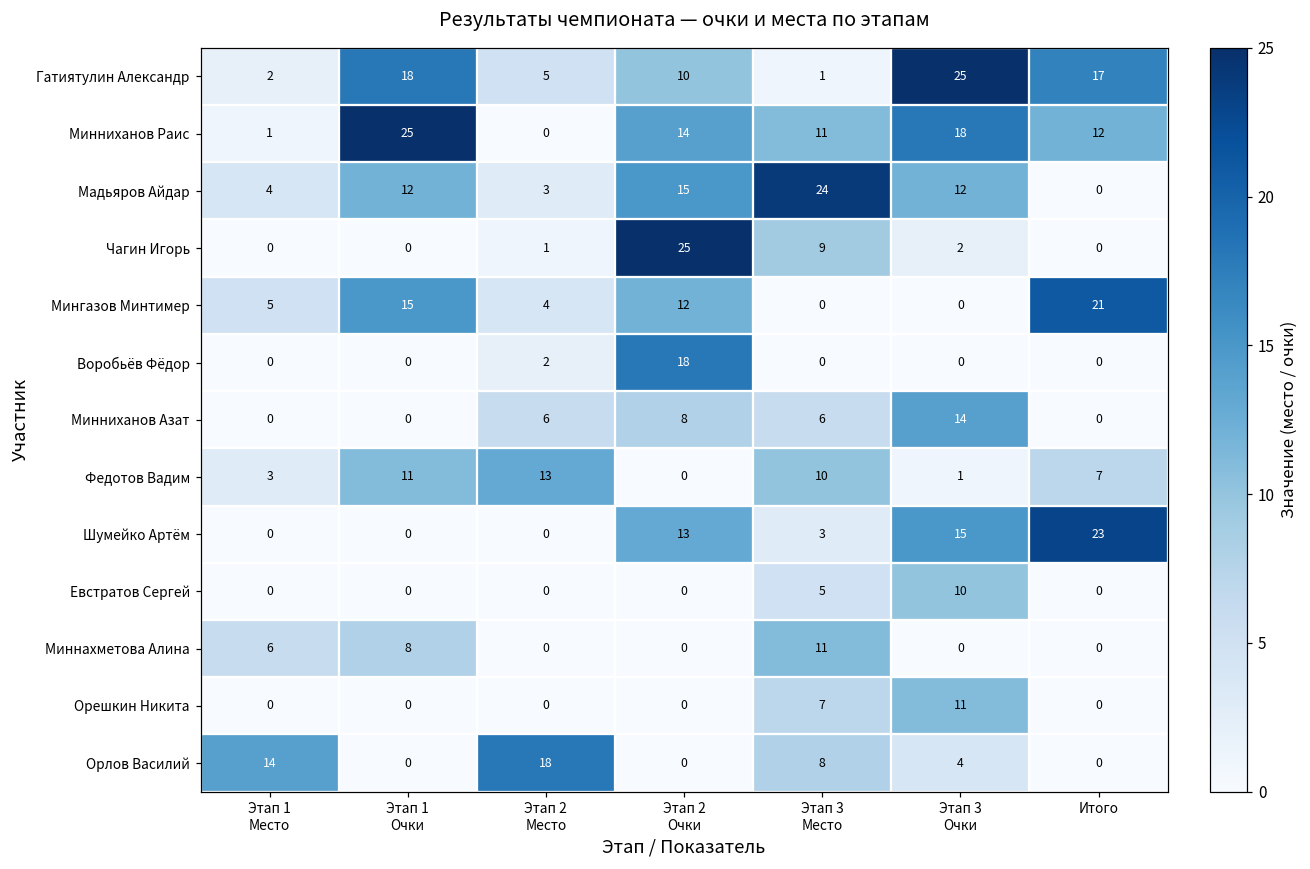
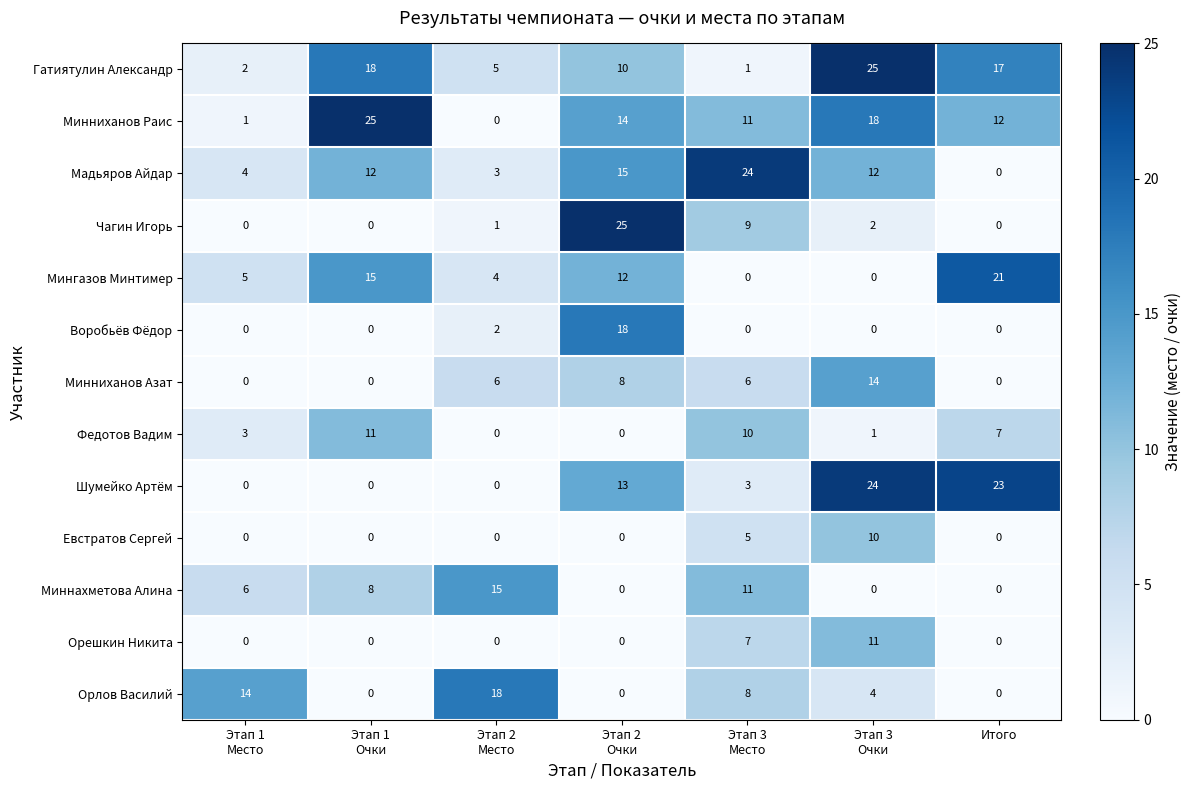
  {
    "Гатиятулин Александр": {
      "Этап 1 Место": 2,
      "Этап 1 Очки": 18,
      "Этап 2 Место": 5,
      "Этап 2 Очки": 10,
      "Этап 3 Место": 1,
      "Этап 3 Очки": 25,
      "Итого": 17
    },
    "Минниханов Раис": {
      "Этап 1 Место": 1,
      "Этап 1 Очки": 25,
      "Этап 2 Место": 0,
      "Этап 2 Очки": 14,
      "Этап 3 Место": 11,
      "Этап 3 Очки": 18,
      "Итого": 12
    },
    "Мадьяров Айдар": {
      "Этап 1 Место": 4,
      "Этап 1 Очки": 12,
      "Этап 2 Место": 3,
      "Этап 2 Очки": 15,
      "Этап 3 Место": 24,
      "Этап 3 Очки": 12,
      "Итого": 0
    },
    "Чагин Игорь": {
      "Этап 1 Место": 0,
      "Этап 1 Очки": 0,
      "Этап 2 Место": 1,
      "Этап 2 Очки": 25,
      "Этап 3 Место": 9,
      "Этап 3 Очки": 2,
      "Итого": 0
    },
    "Мингазов Минтимер": {
      "Этап 1 Место": 5,
      "Этап 1 Очки": 15,
      "Этап 2 Место": 4,
      "Этап 2 Очки": 12,
      "Этап 3 Место": 0,
      "Этап 3 Очки": 0,
      "Итого": 21
    },
    "Воробьёв Фёдор": {
      "Этап 1 Место": 0,
      "Этап 1 Очки": 0,
      "Этап 2 Место": 2,
      "Этап 2 Очки": 18,
      "Этап 3 Место": 0,
      "Этап 3 Очки": 0,
      "Итого": 0
    },
    "Минниханов Азат": {
      "Этап 1 Место": 0,
      "Этап 1 Очки": 0,
      "Этап 2 Место": 6,
      "Этап 2 Очки": 8,
      "Этап 3 Место": 6,
      "Этап 3 Очки": 14,
      "Итого": 0
    },
    "Федотов Вадим": {
      "Этап 1 Место": 3,
      "Этап 1 Очки": 11,
-     "Этап 2 Место": 13,
+     "Этап 2 Место": 0,
      "Этап 2 Очки": 0,
      "Этап 3 Место": 10,
      "Этап 3 Очки": 1,
      "Итого": 7
    },
    "Шумейко Артём": {
      "Этап 1 Место": 0,
      "Этап 1 Очки": 0,
      "Этап 2 Место": 0,
      "Этап 2 Очки": 13,
      "Этап 3 Место": 3,
-     "Этап 3 Очки": 15,
+     "Этап 3 Очки": 24,
      "Итого": 23
    },
    "Евстратов Сергей": {
      "Этап 1 Место": 0,
      "Этап 1 Очки": 0,
      "Этап 2 Место": 0,
      "Этап 2 Очки": 0,
      "Этап 3 Место": 5,
      "Этап 3 Очки": 10,
      "Итого": 0
    },
    "Миннахметова Алина": {
      "Этап 1 Место": 6,
      "Этап 1 Очки": 8,
-     "Этап 2 Место": 0,
+     "Этап 2 Место": 15,
      "Этап 2 Очки": 0,
      "Этап 3 Место": 11,
      "Этап 3 Очки": 0,
      "Итого": 0
    },
    "Орешкин Никита": {
      "Этап 1 Место": 0,
      "Этап 1 Очки": 0,
      "Этап 2 Место": 0,
      "Этап 2 Очки": 0,
      "Этап 3 Место": 7,
      "Этап 3 Очки": 11,
      "Итого": 0
    },
    "Орлов Василий": {
      "Этап 1 Место": 14,
      "Этап 1 Очки": 0,
      "Этап 2 Место": 18,
      "Этап 2 Очки": 0,
      "Этап 3 Место": 8,
      "Этап 3 Очки": 4,
      "Итого": 0
    }
  }
